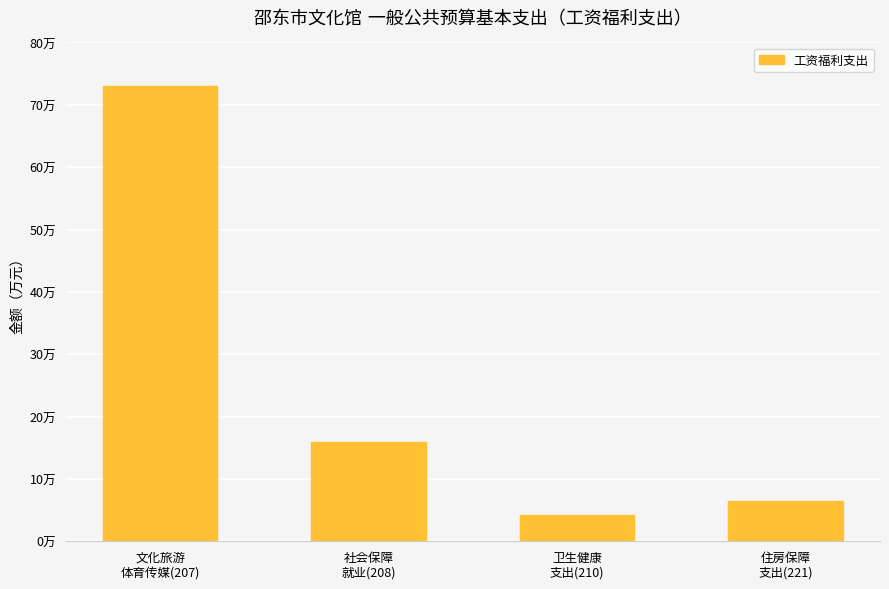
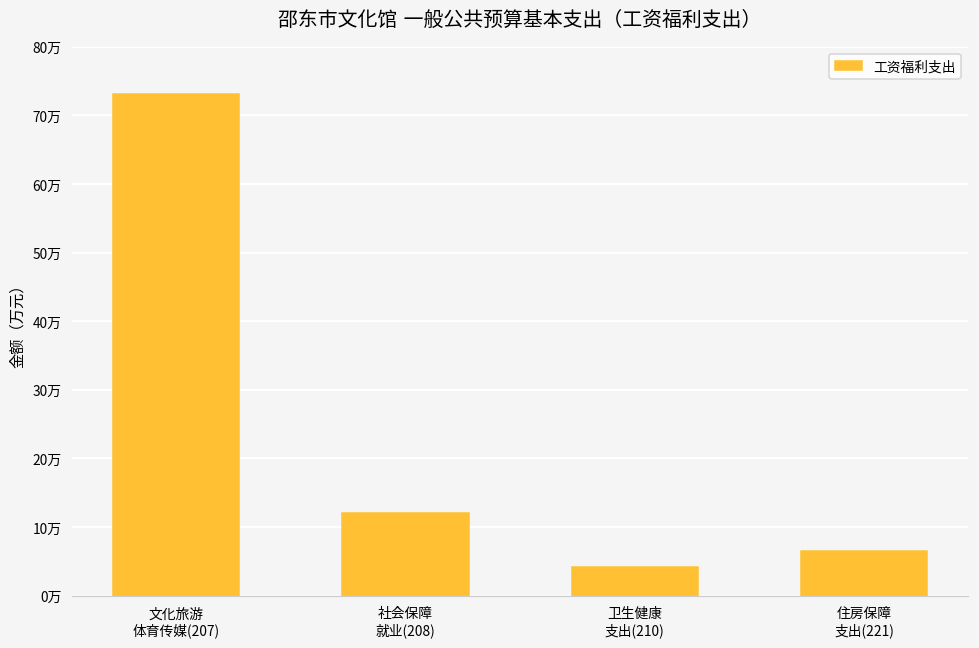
  {
    "文化旅游 体育传媒(207)": "73万",
-   "社会保障 就业(208)": "16万",
+   "社会保障 就业(208)": "12万",
    "卫生健康 支出(210)": "4万",
    "住房保障 支出(221)": "6万"
  }
